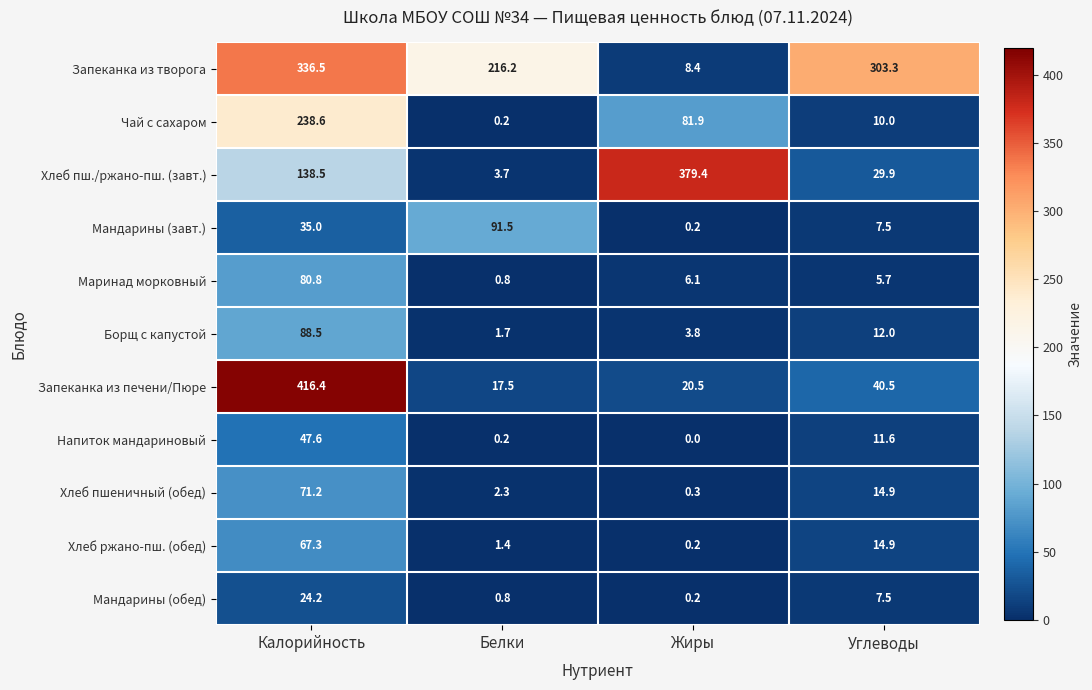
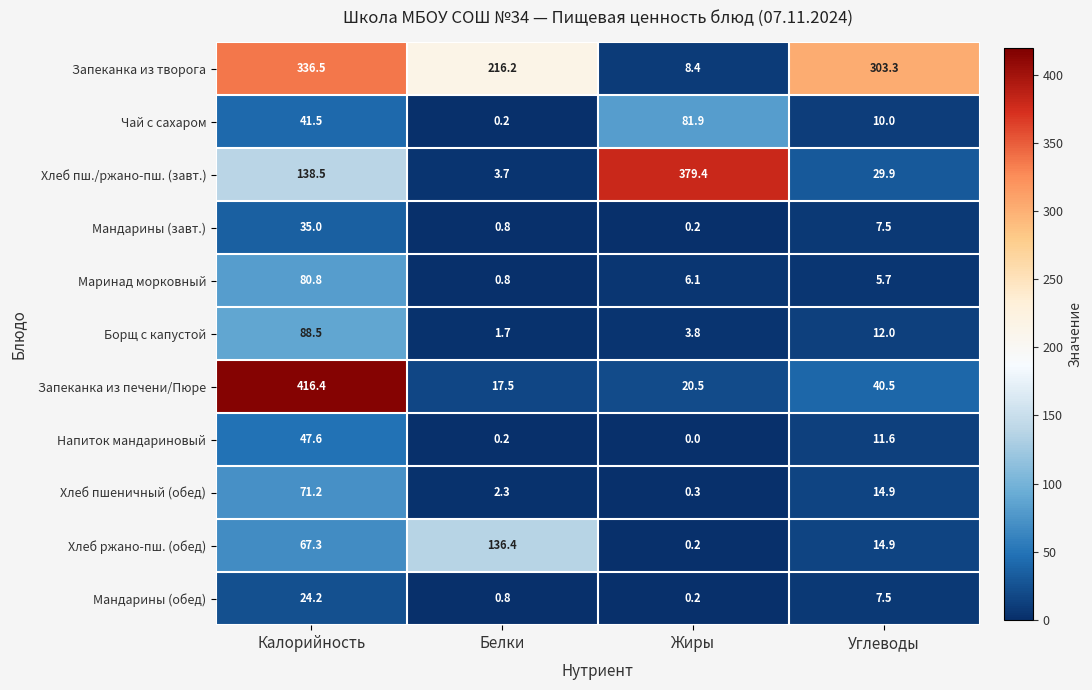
  {
    "Запеканка из творога": {
      "Калорийность": 336.5,
      "Белки": 216.2,
      "Жиры": 8.4,
      "Углеводы": 303.3
    },
    "Чай с сахаром": {
-     "Калорийность": 238.6,
+     "Калорийность": 41.5,
      "Белки": 0.2,
      "Жиры": 81.9,
      "Углеводы": 10.0
    },
    "Хлеб пш./ржано-пш. (завт.)": {
      "Калорийность": 138.5,
      "Белки": 3.7,
      "Жиры": 379.4,
      "Углеводы": 29.9
    },
    "Мандарины (завт.)": {
      "Калорийность": 35.0,
-     "Белки": 91.5,
+     "Белки": 0.8,
      "Жиры": 0.2,
      "Углеводы": 7.5
    },
    "Маринад морковный": {
      "Калорийность": 80.8,
      "Белки": 0.8,
      "Жиры": 6.1,
      "Углеводы": 5.7
    },
    "Борщ с капустой": {
      "Калорийность": 88.5,
      "Белки": 1.7,
      "Жиры": 3.8,
      "Углеводы": 12.0
    },
    "Запеканка из печени/Пюре": {
      "Калорийность": 416.4,
      "Белки": 17.5,
      "Жиры": 20.5,
      "Углеводы": 40.5
    },
    "Напиток мандариновый": {
      "Калорийность": 47.6,
      "Белки": 0.2,
      "Жиры": 0.0,
      "Углеводы": 11.6
    },
    "Хлеб пшеничный (обед)": {
      "Калорийность": 71.2,
      "Белки": 2.3,
      "Жиры": 0.3,
      "Углеводы": 14.9
    },
    "Хлеб ржано-пш. (обед)": {
      "Калорийность": 67.3,
-     "Белки": 1.4,
+     "Белки": 136.4,
      "Жиры": 0.2,
      "Углеводы": 14.9
    },
    "Мандарины (обед)": {
      "Калорийность": 24.2,
      "Белки": 0.8,
      "Жиры": 0.2,
      "Углеводы": 7.5
    }
  }
